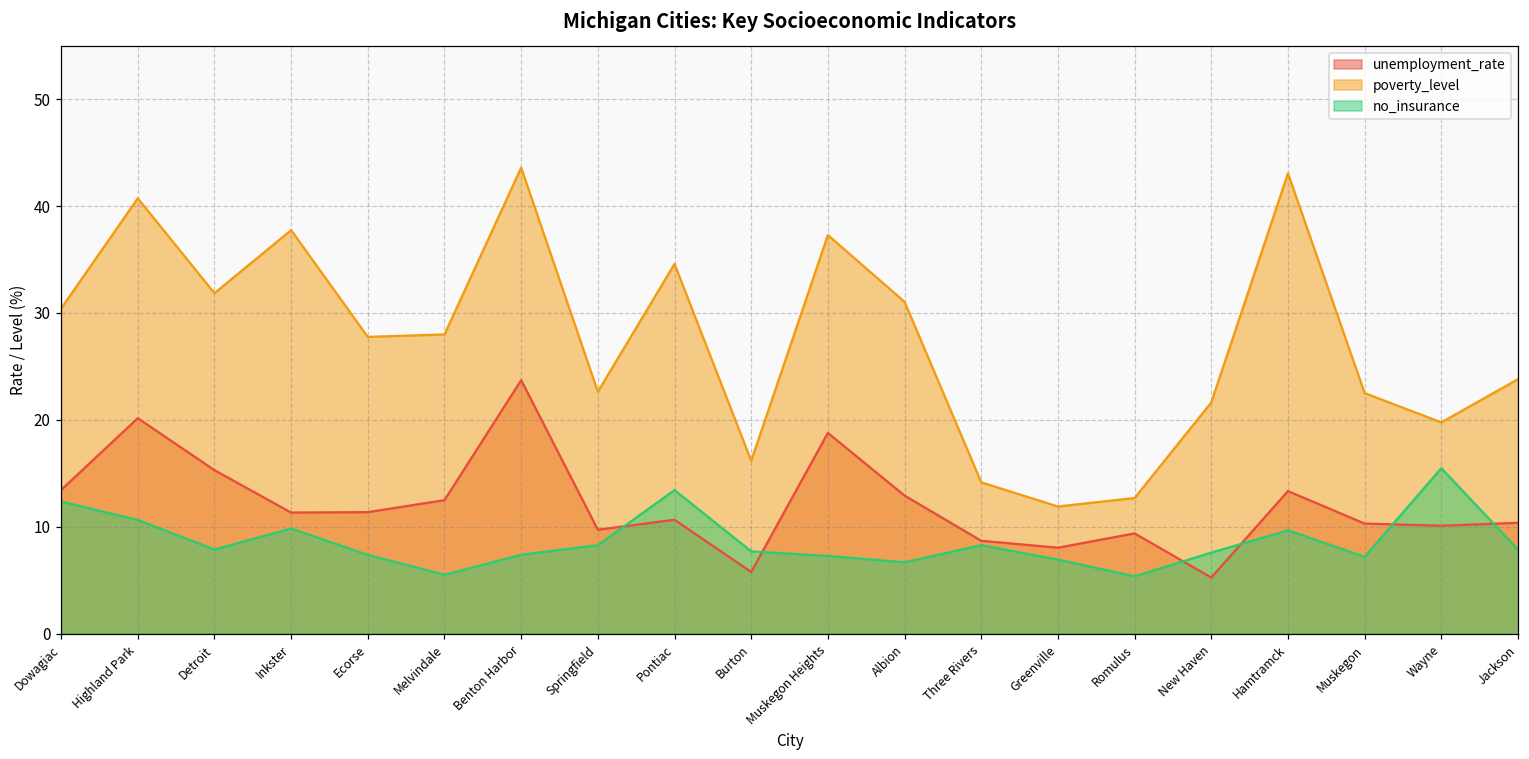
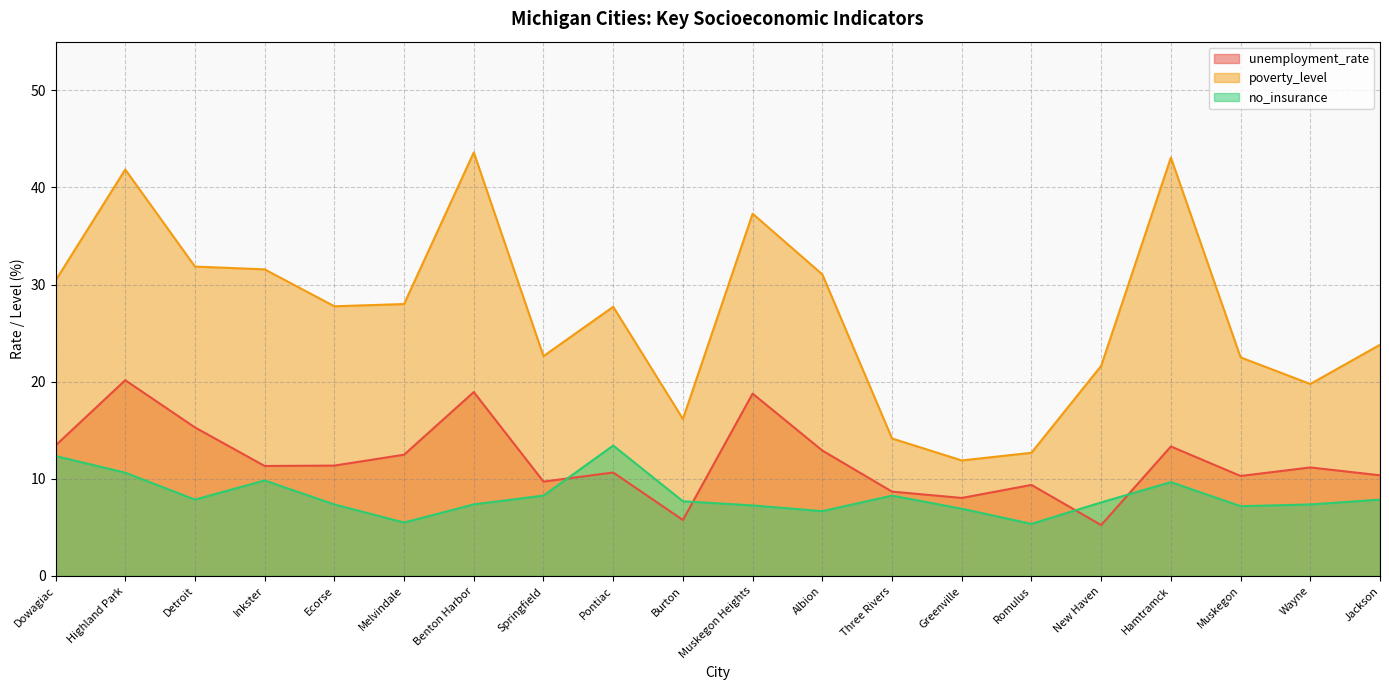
  {
    "unemployment_rate": {
      "Dowagiac": 13,
      "Highland Park": 20,
      "Detroit": 15,
      "Inkster": 11,
      "Ecorse": 11,
      "Melvindale": 12,
-     "Benton Harbor": 24,
+     "Benton Harbor": 19,
      "Springfield": 10,
      "Pontiac": 11,
      "Burton": 6,
      "Muskegon Heights": 19,
      "Albion": 13,
      "Three Rivers": 9,
      "Greenville": 8,
      "Romulus": 9,
      "New Haven": 5,
      "Hamtramck": 13,
      "Muskegon": 10,
-     "Wayne": 10,
+     "Wayne": 11,
      "Jackson": 10
    },
    "poverty_level": {
      "Dowagiac": 30,
-     "Highland Park": 41,
+     "Highland Park": 42,
      "Detroit": 32,
-     "Inkster": 38,
+     "Inkster": 32,
      "Ecorse": 28,
      "Melvindale": 28,
      "Benton Harbor": 44,
      "Springfield": 23,
-     "Pontiac": 35,
+     "Pontiac": 28,
      "Burton": 16,
      "Muskegon Heights": 37,
      "Albion": 31,
      "Three Rivers": 14,
      "Greenville": 12,
      "Romulus": 13,
      "New Haven": 22,
      "Hamtramck": 43,
      "Muskegon": 23,
      "Wayne": 20,
      "Jackson": 24
    },
    "no_insurance": {
      "Dowagiac": 12,
      "Highland Park": 11,
      "Detroit": 8,
      "Inkster": 10,
      "Ecorse": 7,
      "Melvindale": 6,
      "Benton Harbor": 7,
      "Springfield": 8,
      "Pontiac": 13,
      "Burton": 8,
      "Muskegon Heights": 7,
      "Albion": 7,
      "Three Rivers": 8,
      "Greenville": 7,
      "Romulus": 5,
      "New Haven": 8,
      "Hamtramck": 10,
      "Muskegon": 7,
-     "Wayne": 15,
+     "Wayne": 7,
      "Jackson": 8
    }
  }
